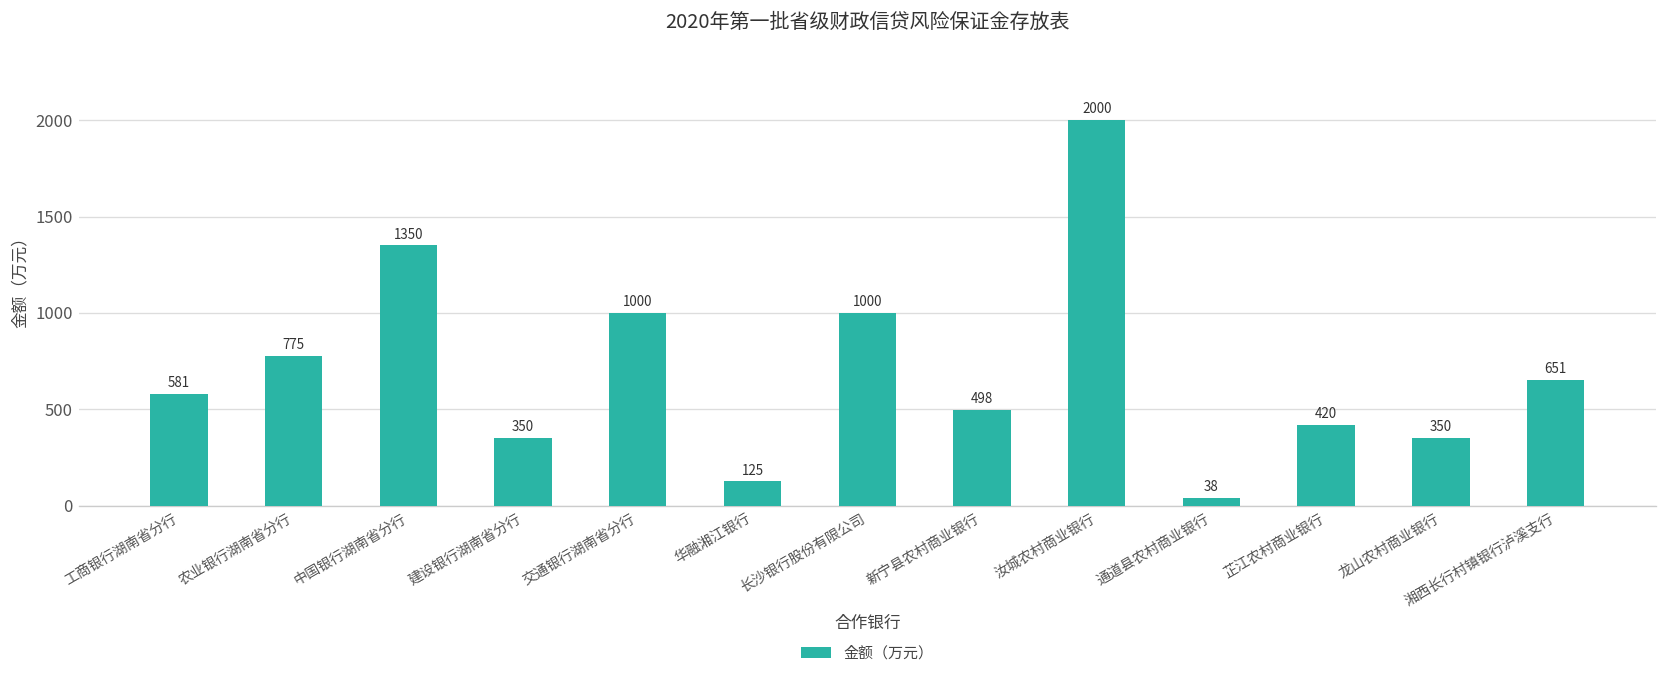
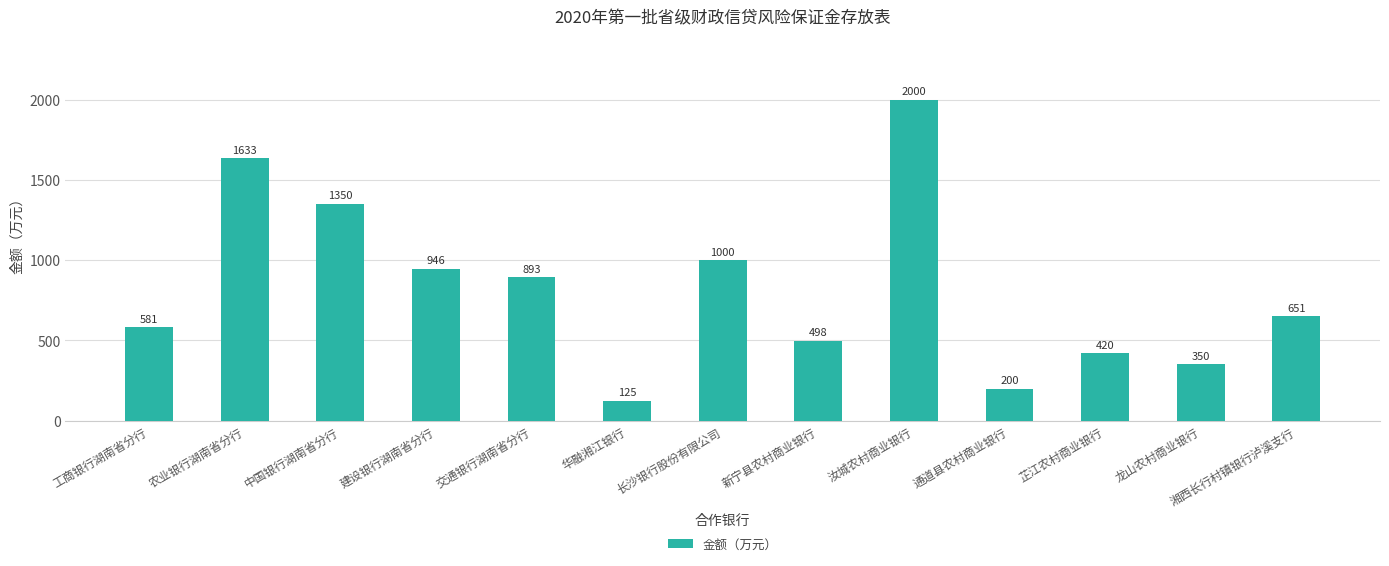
  {
    "工商银行湖南省分行": 581,
-   "农业银行湖南省分行": 775,
+   "农业银行湖南省分行": 1633,
    "中国银行湖南省分行": 1350,
-   "建设银行湖南省分行": 350,
-   "交通银行湖南省分行": 1000,
+   "建设银行湖南省分行": 946,
+   "交通银行湖南省分行": 893,
    "华融湘江银行": 125,
    "长沙银行股份有限公司": 1000,
    "新宁县农村商业银行": 498,
    "汝城农村商业银行": 2000,
-   "通道县农村商业银行": 38,
+   "通道县农村商业银行": 200,
    "芷江农村商业银行": 420,
    "龙山农村商业银行": 350,
    "湘西长行村镇银行泸溪支行": 651
  }
